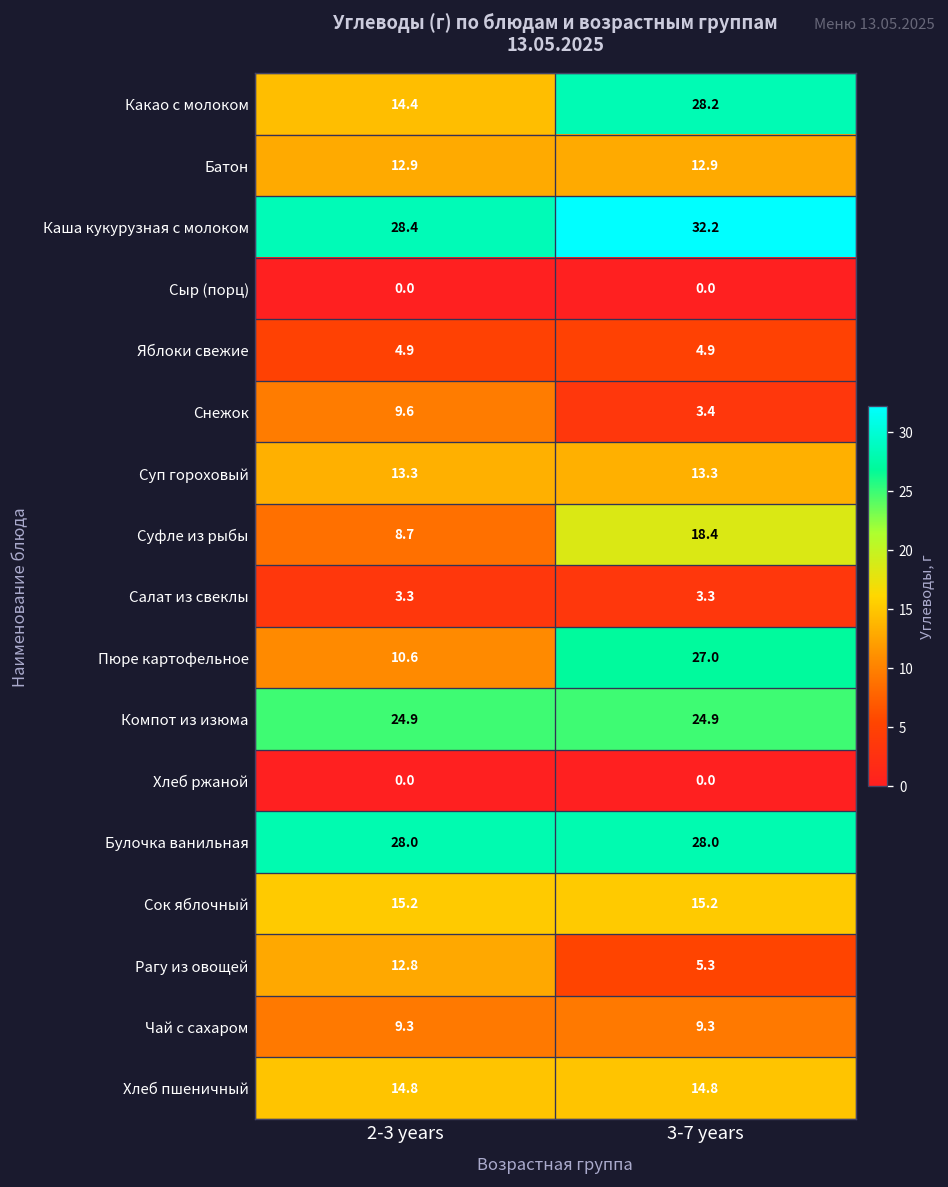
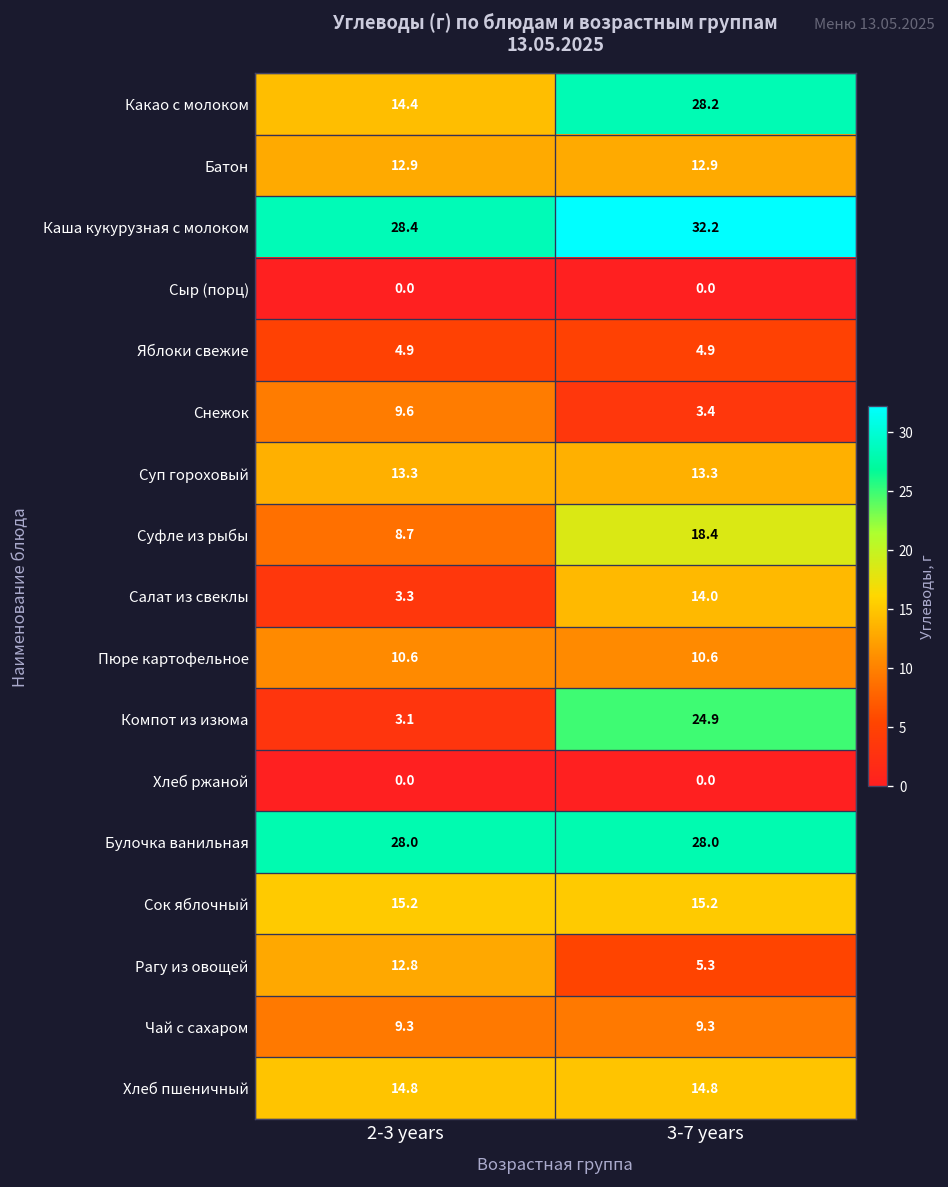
  {
    "Какао с молоком": {
      "2-3 years": 14.4,
      "3-7 years": 28.2
    },
    "Батон": {
      "2-3 years": 12.9,
      "3-7 years": 12.9
    },
    "Каша кукурузная с молоком": {
      "2-3 years": 28.4,
      "3-7 years": 32.2
    },
    "Сыр (порц)": {
      "2-3 years": 0.0,
      "3-7 years": 0.0
    },
    "Яблоки свежие": {
      "2-3 years": 4.9,
      "3-7 years": 4.9
    },
    "Снежок": {
      "2-3 years": 9.6,
      "3-7 years": 3.4
    },
    "Суп гороховый": {
      "2-3 years": 13.3,
      "3-7 years": 13.3
    },
    "Суфле из рыбы": {
      "2-3 years": 8.7,
      "3-7 years": 18.4
    },
    "Салат из свеклы": {
      "2-3 years": 3.3,
-     "3-7 years": 3.3
+     "3-7 years": 14.0
    },
    "Пюре картофельное": {
      "2-3 years": 10.6,
-     "3-7 years": 27.0
+     "3-7 years": 10.6
    },
    "Компот из изюма": {
-     "2-3 years": 24.9,
+     "2-3 years": 3.1,
      "3-7 years": 24.9
    },
    "Хлеб ржаной": {
      "2-3 years": 0.0,
      "3-7 years": 0.0
    },
    "Булочка ванильная": {
      "2-3 years": 28.0,
      "3-7 years": 28.0
    },
    "Сок яблочный": {
      "2-3 years": 15.2,
      "3-7 years": 15.2
    },
    "Рагу из овощей": {
      "2-3 years": 12.8,
      "3-7 years": 5.3
    },
    "Чай с сахаром": {
      "2-3 years": 9.3,
      "3-7 years": 9.3
    },
    "Хлеб пшеничный": {
      "2-3 years": 14.8,
      "3-7 years": 14.8
    }
  }
